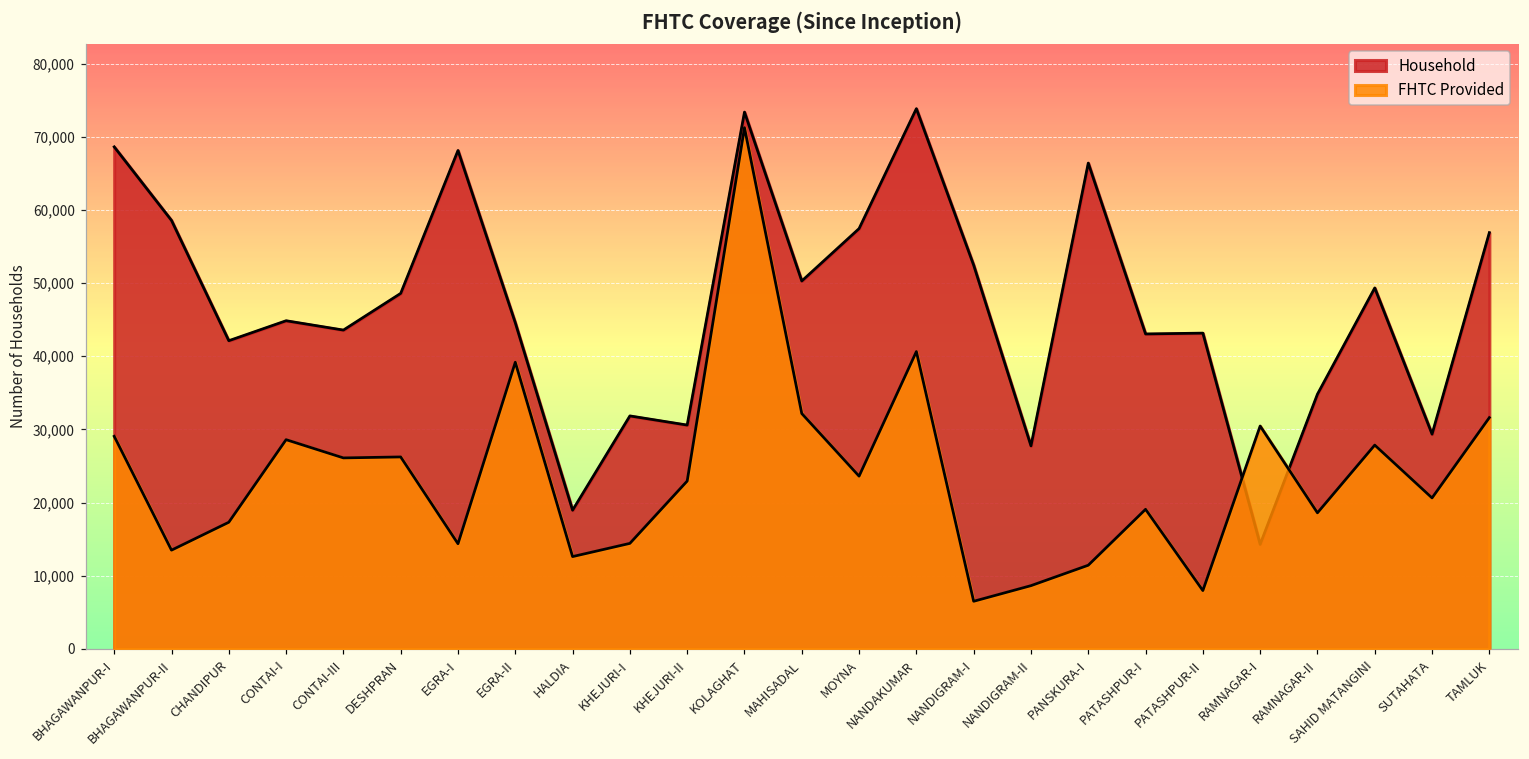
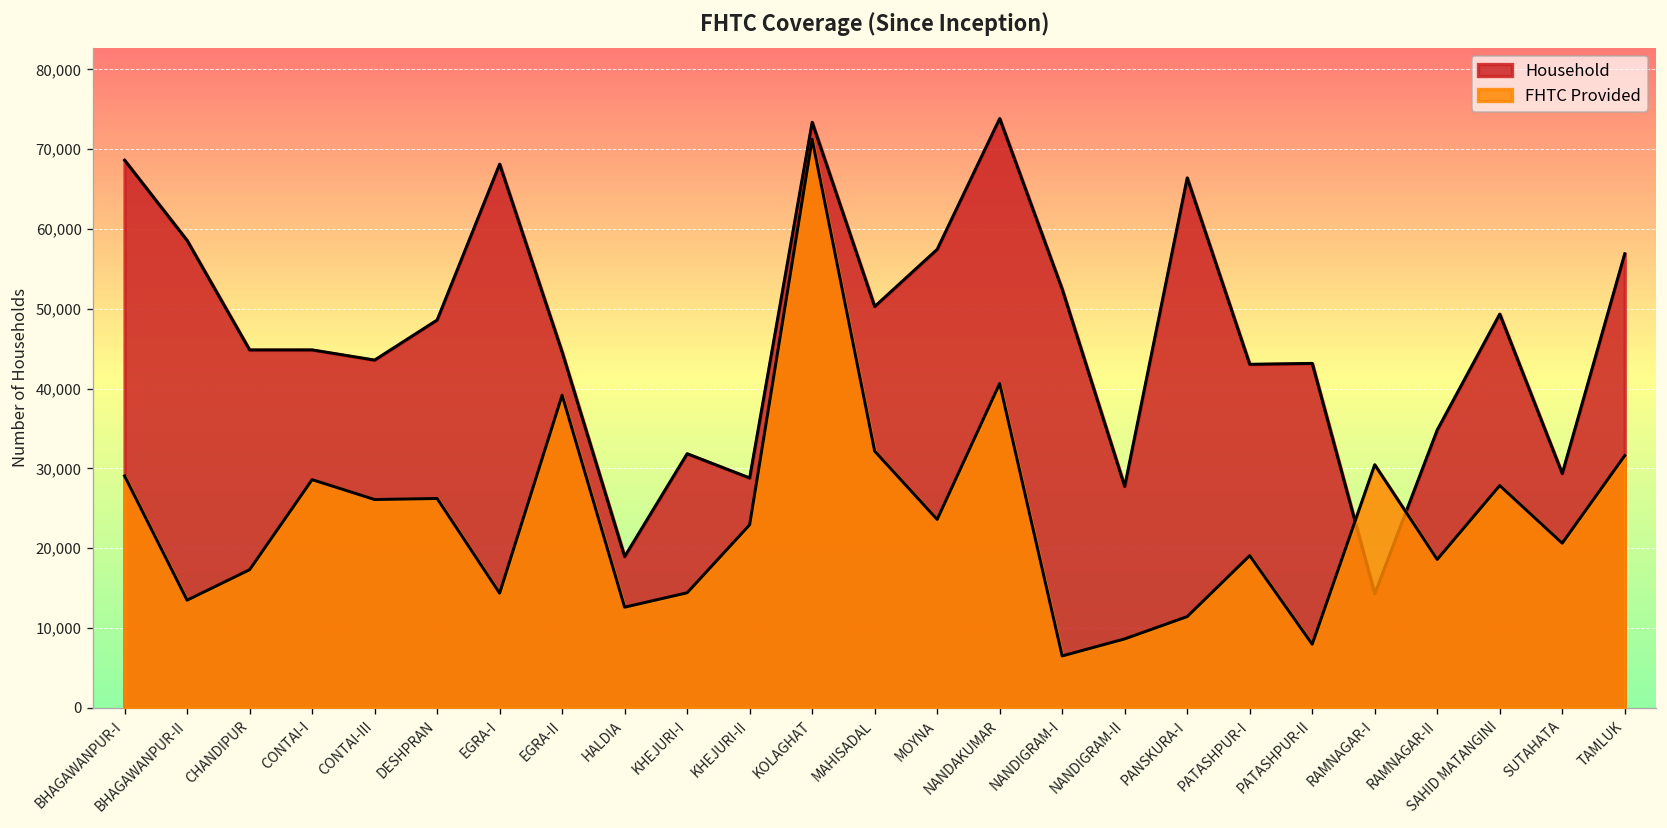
  {
    "Household": {
      "BHAGAWANPUR-I": "69,000",
      "BHAGAWANPUR-II": "59,000",
-     "CHANDIPUR": "42,000",
+     "CHANDIPUR": "45,000",
      "CONTAI-I": "45,000",
      "CONTAI-III": "44,000",
      "DESHPRAN": "49,000",
      "EGRA-I": "68,000",
      "EGRA-II": "45,000",
      "HALDIA": "19,000",
      "KHEJURI-I": "32,000",
-     "KHEJURI-II": "31,000",
+     "KHEJURI-II": "29,000",
      "KOLAGHAT": "73,000",
      "MAHISADAL": "50,000",
      "MOYNA": "57,000",
      "NANDAKUMAR": "74,000",
      "NANDIGRAM-I": "52,000",
      "NANDIGRAM-II": "28,000",
      "PANSKURA-I": "66,000",
      "PATASHPUR-I": "43,000",
      "PATASHPUR-II": "43,000",
      "RAMNAGAR-I": "14,000",
      "RAMNAGAR-II": "35,000",
      "SAHID MATANGINI": "49,000",
      "SUTAHATA": "29,000",
      "TAMLUK": "57,000"
    },
    "FHTC Provided": {
      "BHAGAWANPUR-I": "29,000",
      "BHAGAWANPUR-II": "13,000",
      "CHANDIPUR": "17,000",
      "CONTAI-I": "29,000",
      "CONTAI-III": "26,000",
      "DESHPRAN": "26,000",
      "EGRA-I": "14,000",
      "EGRA-II": "39,000",
      "HALDIA": "13,000",
      "KHEJURI-I": "14,000",
      "KHEJURI-II": "23,000",
      "KOLAGHAT": "71,000",
      "MAHISADAL": "32,000",
      "MOYNA": "24,000",
      "NANDAKUMAR": "41,000",
      "NANDIGRAM-I": "7,000",
      "NANDIGRAM-II": "9,000",
      "PANSKURA-I": "11,000",
      "PATASHPUR-I": "19,000",
      "PATASHPUR-II": "8,000",
      "RAMNAGAR-I": "30,000",
      "RAMNAGAR-II": "19,000",
      "SAHID MATANGINI": "28,000",
      "SUTAHATA": "21,000",
      "TAMLUK": "32,000"
    }
  }
